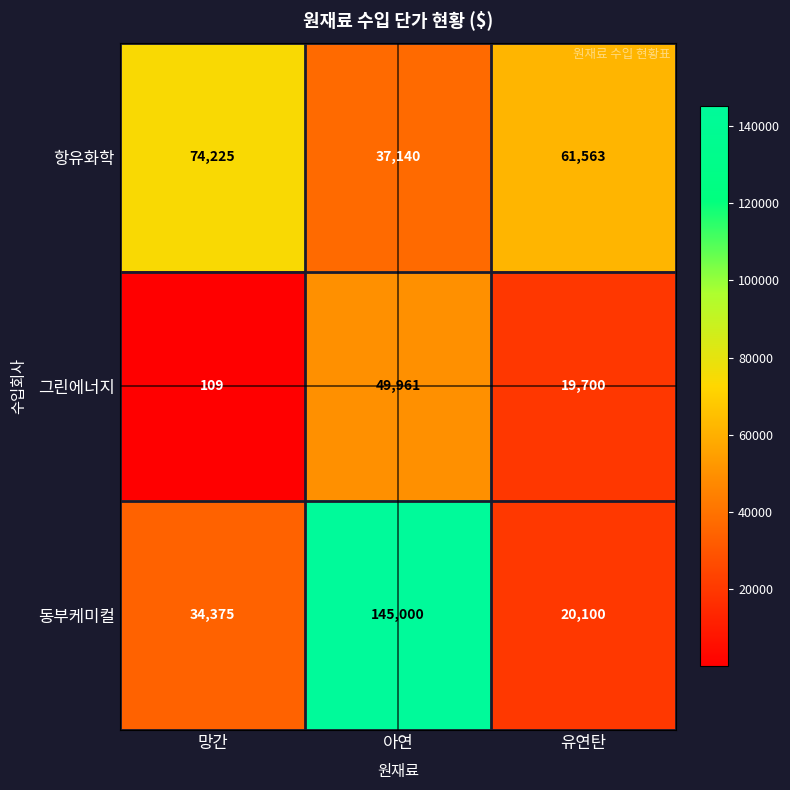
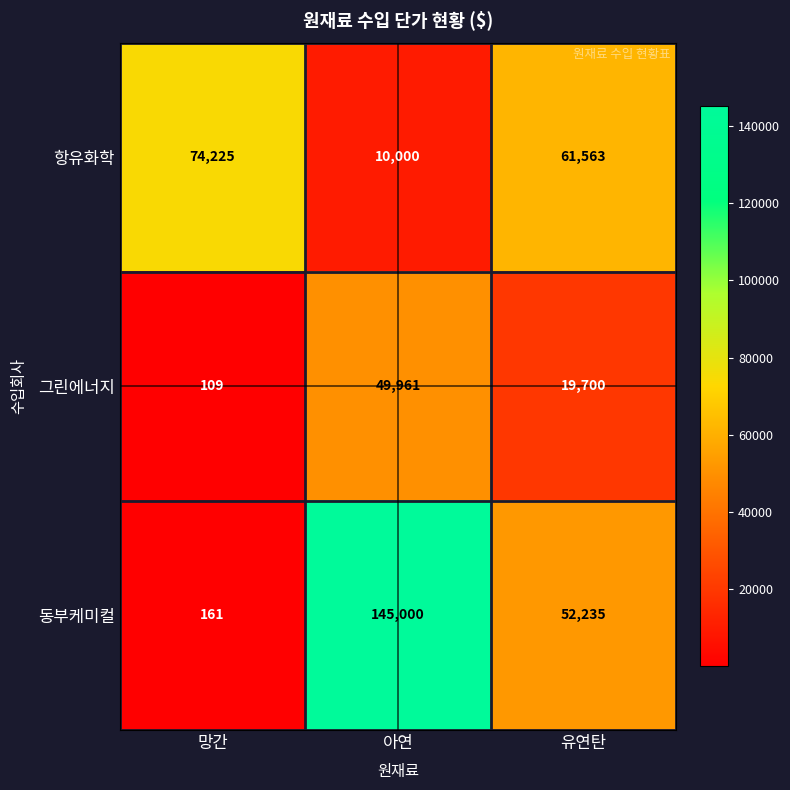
  {
    "항유화학": {
      "망간": "74,225",
-     "아연": "37,140"
+     "아연": "10,000"
    },
    "그린에너지": {
      "망간": "109",
      "아연": "49,961",
      "유연탄": "19,700"
    },
    "동부케미컬": {
-     "망간": "34,375",
+     "망간": "161",
      "아연": "145,000",
-     "유연탄": "20,100"
+     "유연탄": "52,235"
    }
  }
